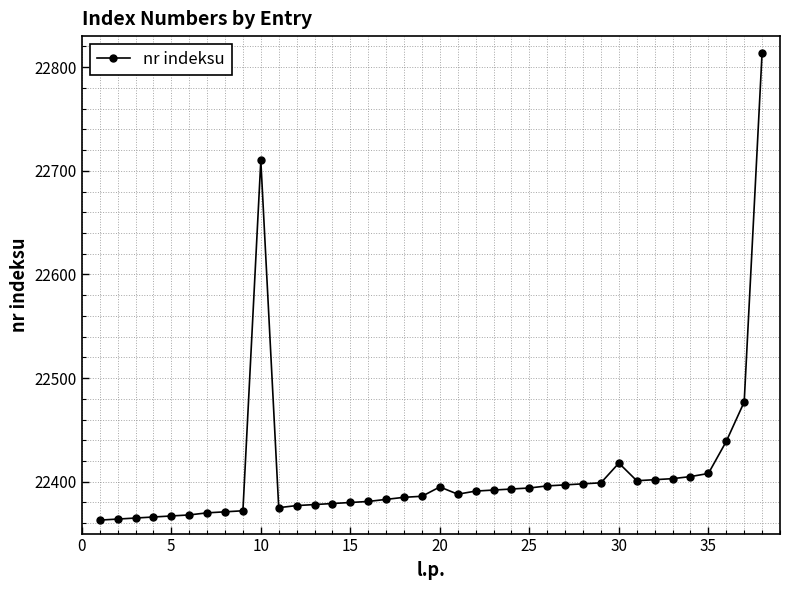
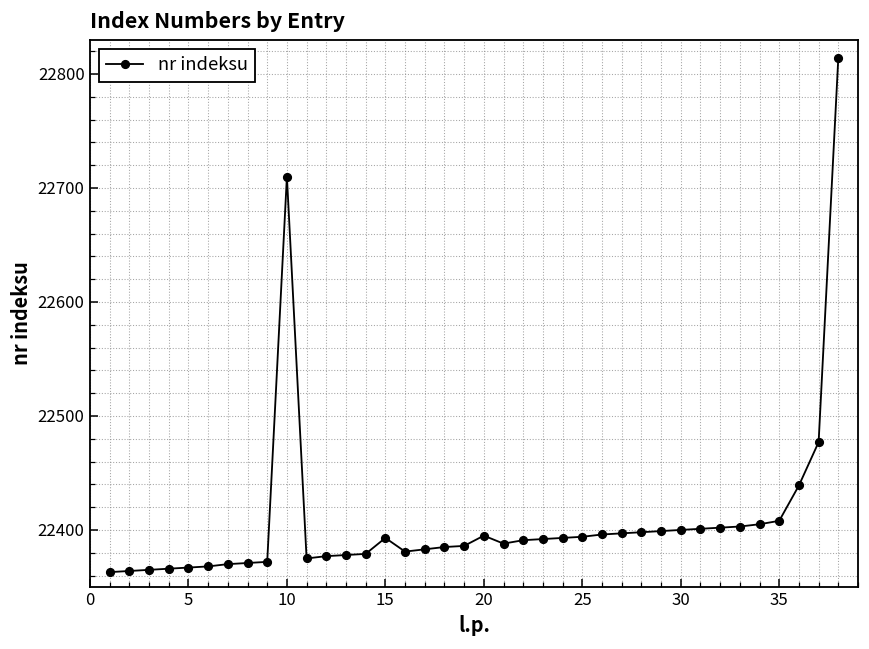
  {
    "5": 22367,
    "10": 22710,
-   "15": 22380,
+   "15": 22393,
    "20": 22395,
    "25": 22394,
-   "30": 22418,
+   "30": 22400,
    "35": 22408
  }
